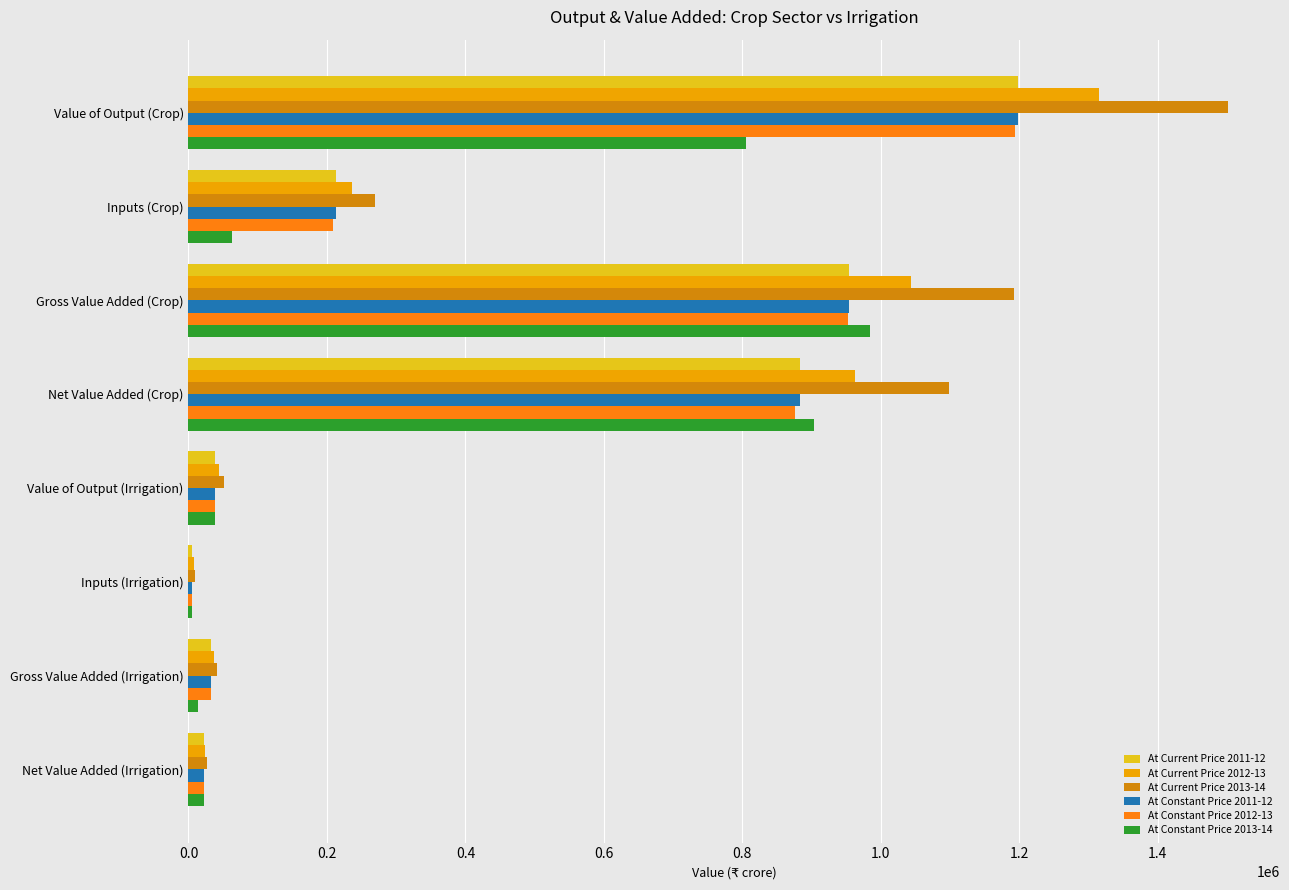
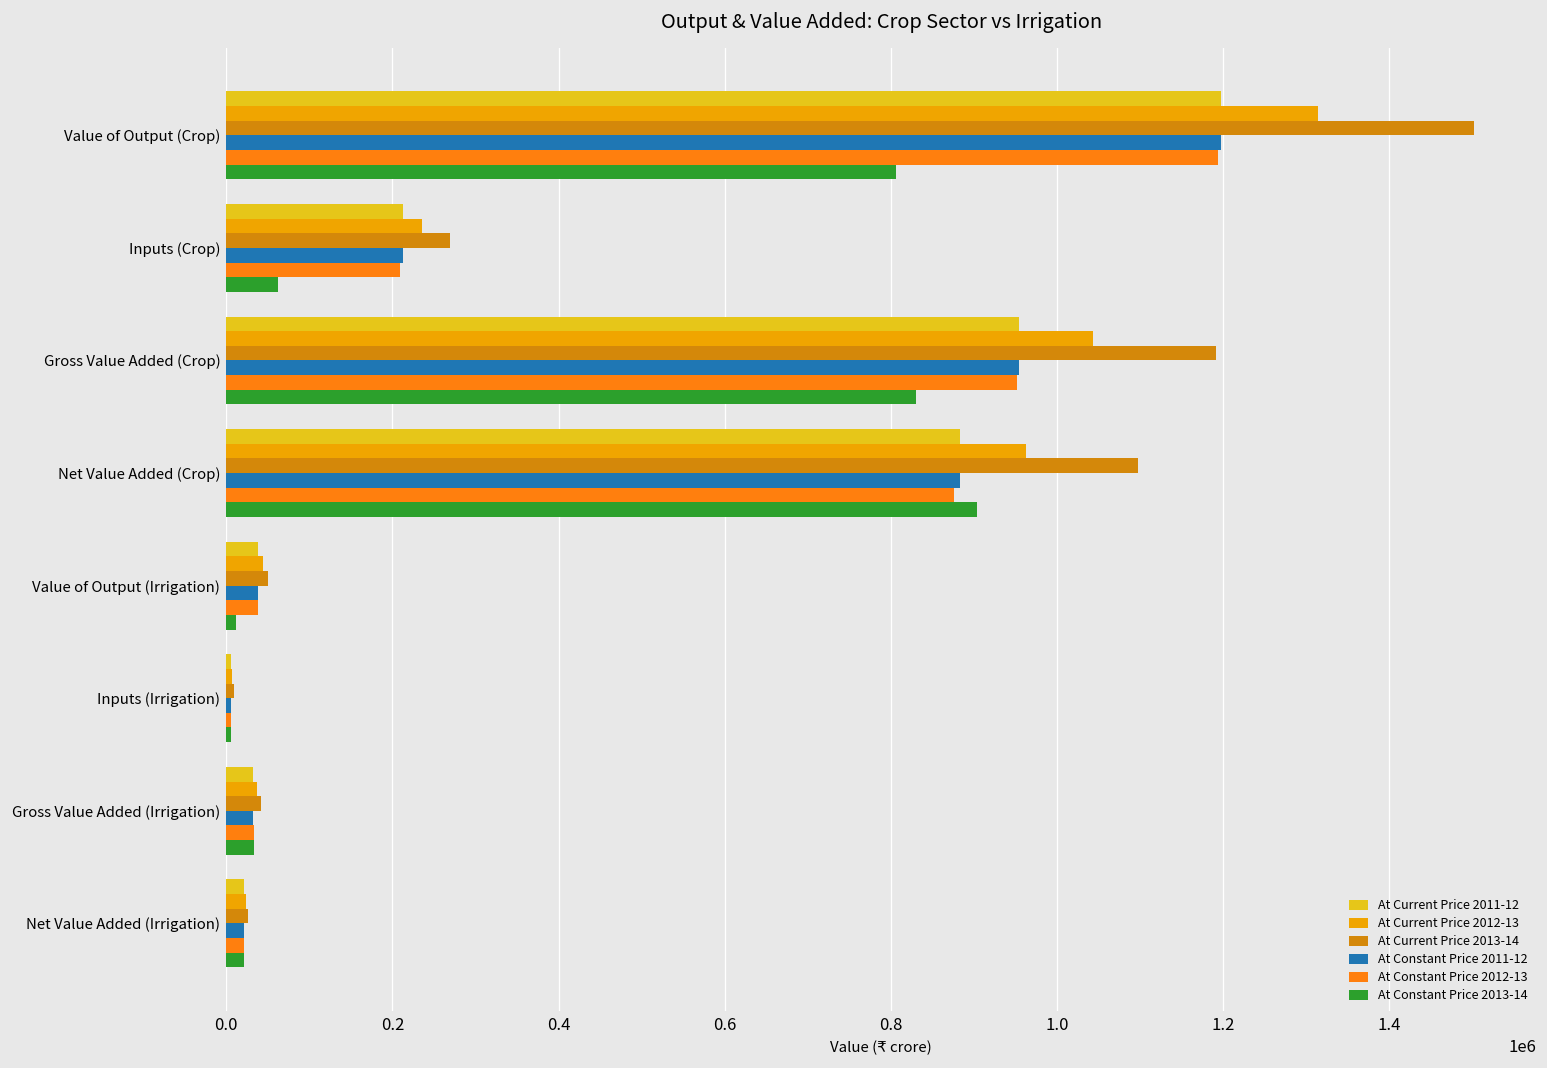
  {
    "At Constant Price 2011-12": {
      "Value of Output (Crop)": 1200000,
      "Inputs (Crop)": 210000,
      "Gross Value Added (Crop)": 950000,
      "Net Value Added (Crop)": 880000,
      "Value of Output (Irrigation)": 40000,
      "Inputs (Irrigation)": 10000,
      "Gross Value Added (Irrigation)": 30000,
      "Net Value Added (Irrigation)": 20000
    },
    "At Constant Price 2013-14": {
      "Value of Output (Crop)": 810000,
      "Inputs (Crop)": 60000,
-     "Gross Value Added (Crop)": 980000,
+     "Gross Value Added (Crop)": 830000,
      "Net Value Added (Crop)": 900000,
-     "Value of Output (Irrigation)": 40000,
+     "Value of Output (Irrigation)": 10000,
      "Inputs (Irrigation)": 10000,
-     "Gross Value Added (Irrigation)": 10000,
+     "Gross Value Added (Irrigation)": 30000,
      "Net Value Added (Irrigation)": 20000
    }
  }
